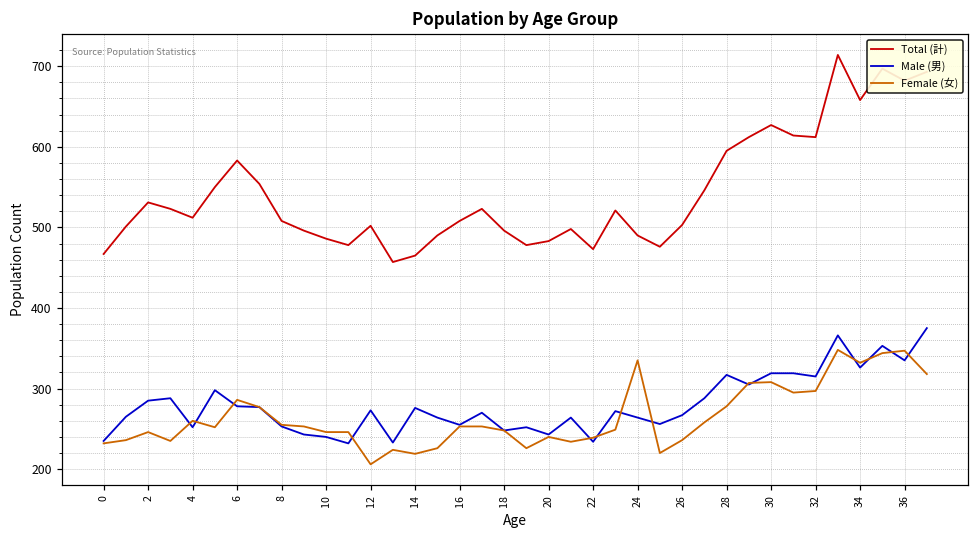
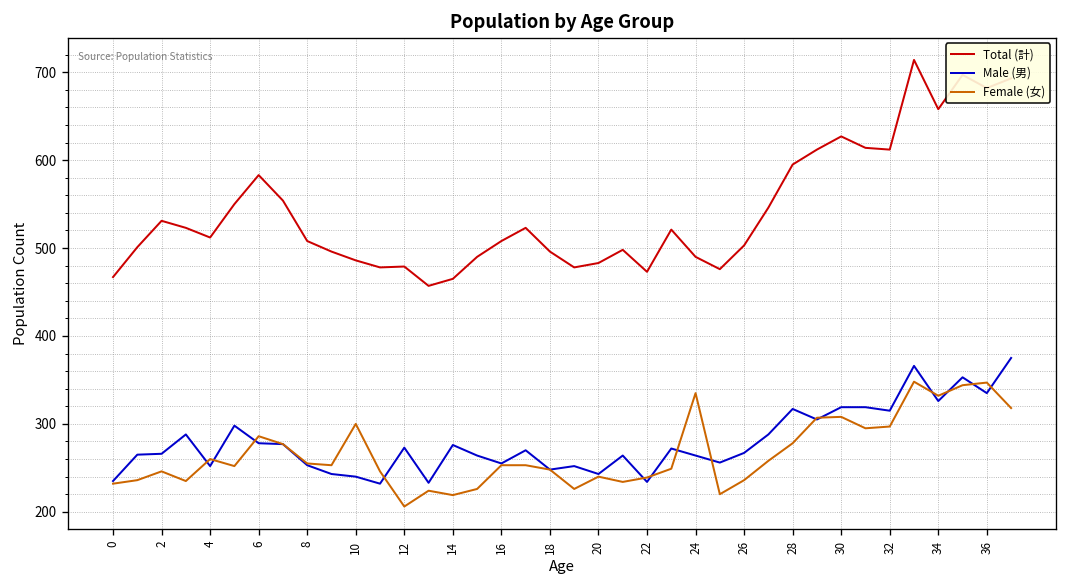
  {
    "Total (計)": {
      "0": 470,
      "2": 530,
      "4": 510,
      "6": 580,
      "8": 510,
      "10": 490,
-     "12": 500,
+     "12": 480,
      "14": 470,
      "16": 510,
      "18": 500,
      "20": 480,
      "22": 470,
      "24": 490,
      "26": 500,
      "28": 600,
      "30": 630,
      "32": 610,
      "34": 660
    },
    "Male (男)": {
-     "2": 290,
+     "2": 270,
      "4": 250,
      "6": 280,
      "10": 240,
      "12": 270,
      "14": 280,
      "22": 230,
      "24": 260,
      "26": 270,
      "28": 320,
      "30": 320,
      "32": 320,
      "34": 330,
      "36": 340
    },
    "Female (女)": {
      "2": 250,
      "4": 260,
      "6": 290,
-     "10": 250,
+     "10": 300,
      "12": 210,
      "14": 220,
      "22": 240,
      "24": 340,
      "26": 240,
      "28": 280,
      "30": 310,
      "32": 300,
      "34": 330,
      "36": 350
    }
  }
